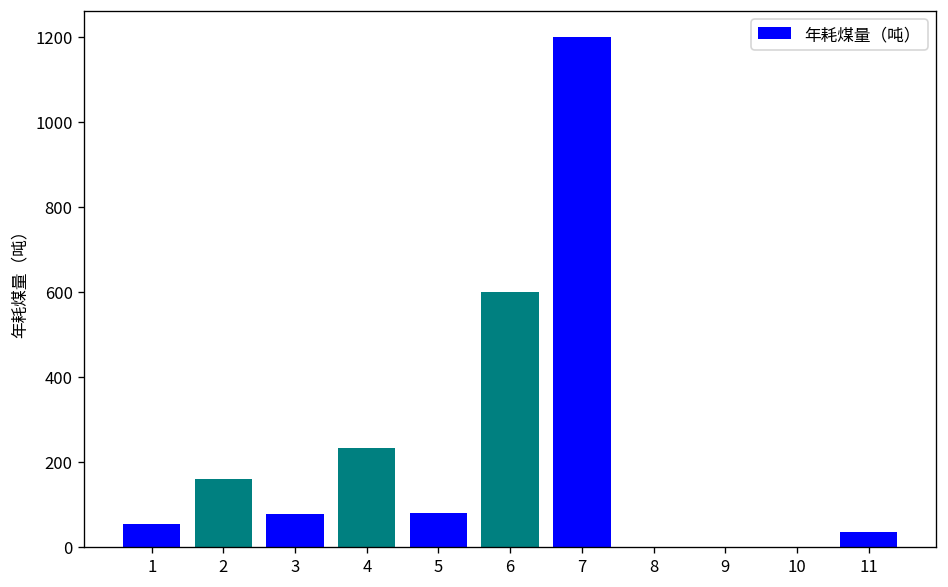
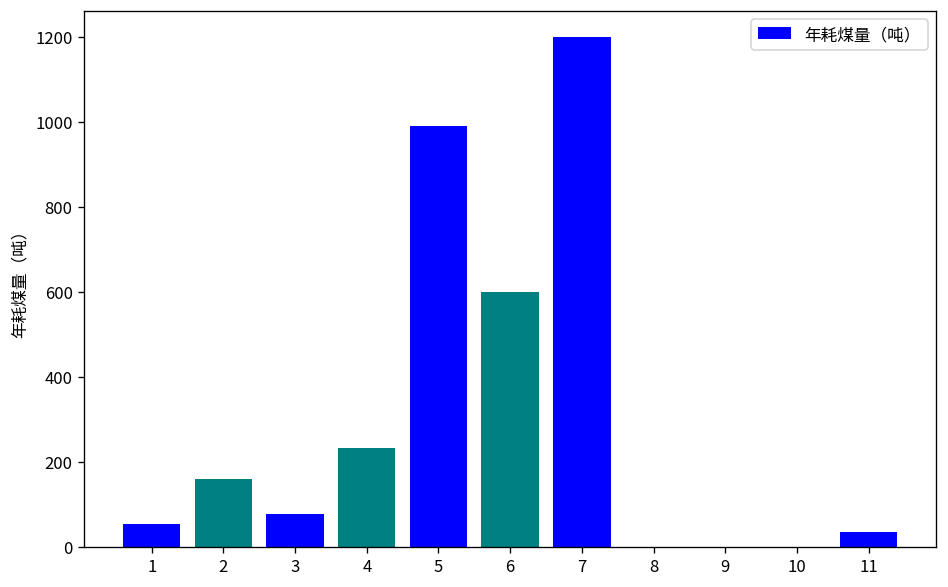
  {
    "1": 50,
    "2": 160,
    "3": 80,
    "4": 230,
-   "5": 80,
+   "5": 990,
    "6": 600,
    "7": 1200,
    "8": 0,
    "9": 0,
    "10": 0,
    "11": 40
  }
